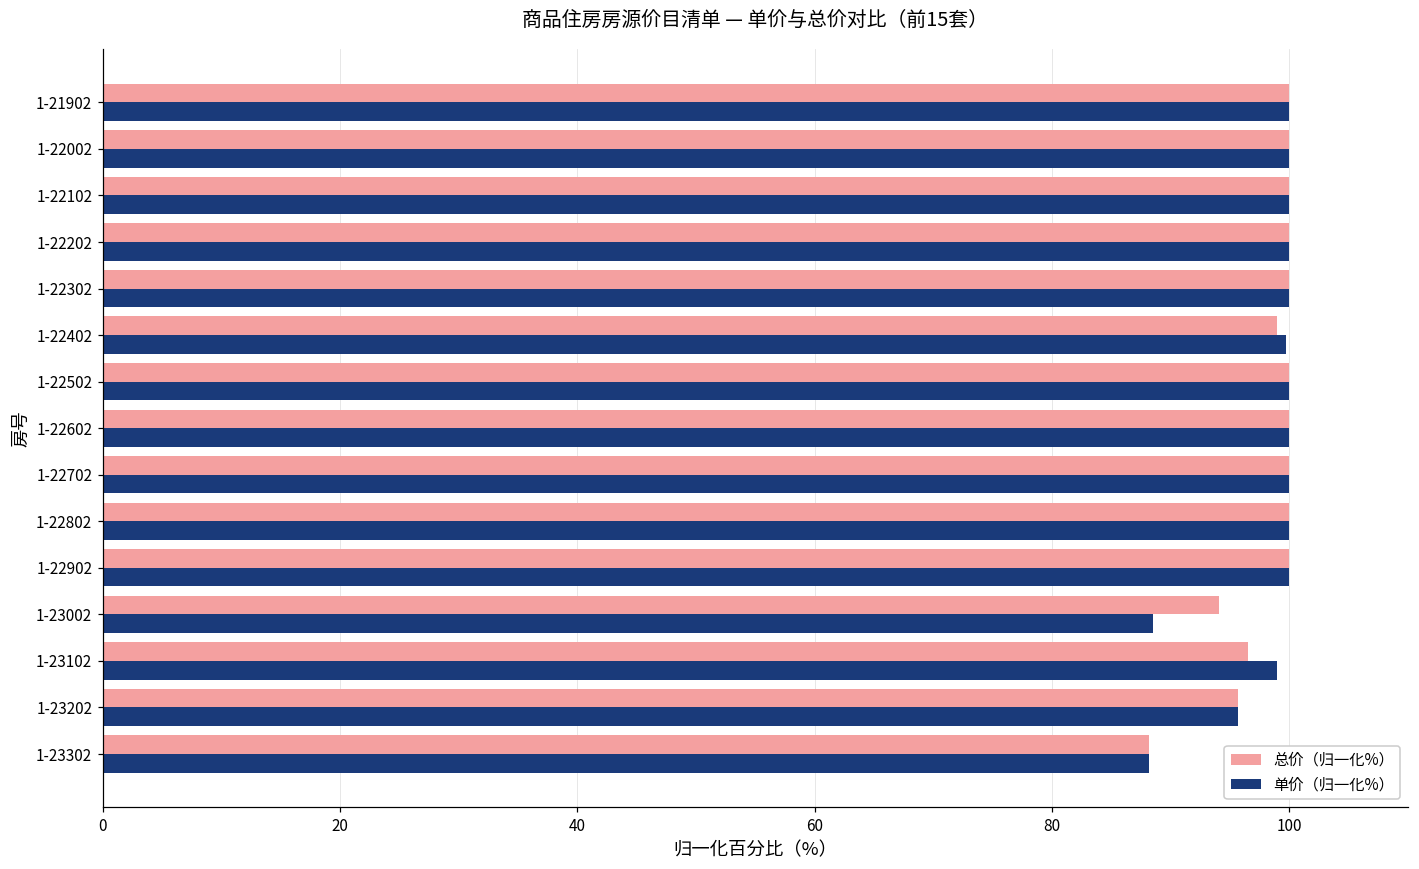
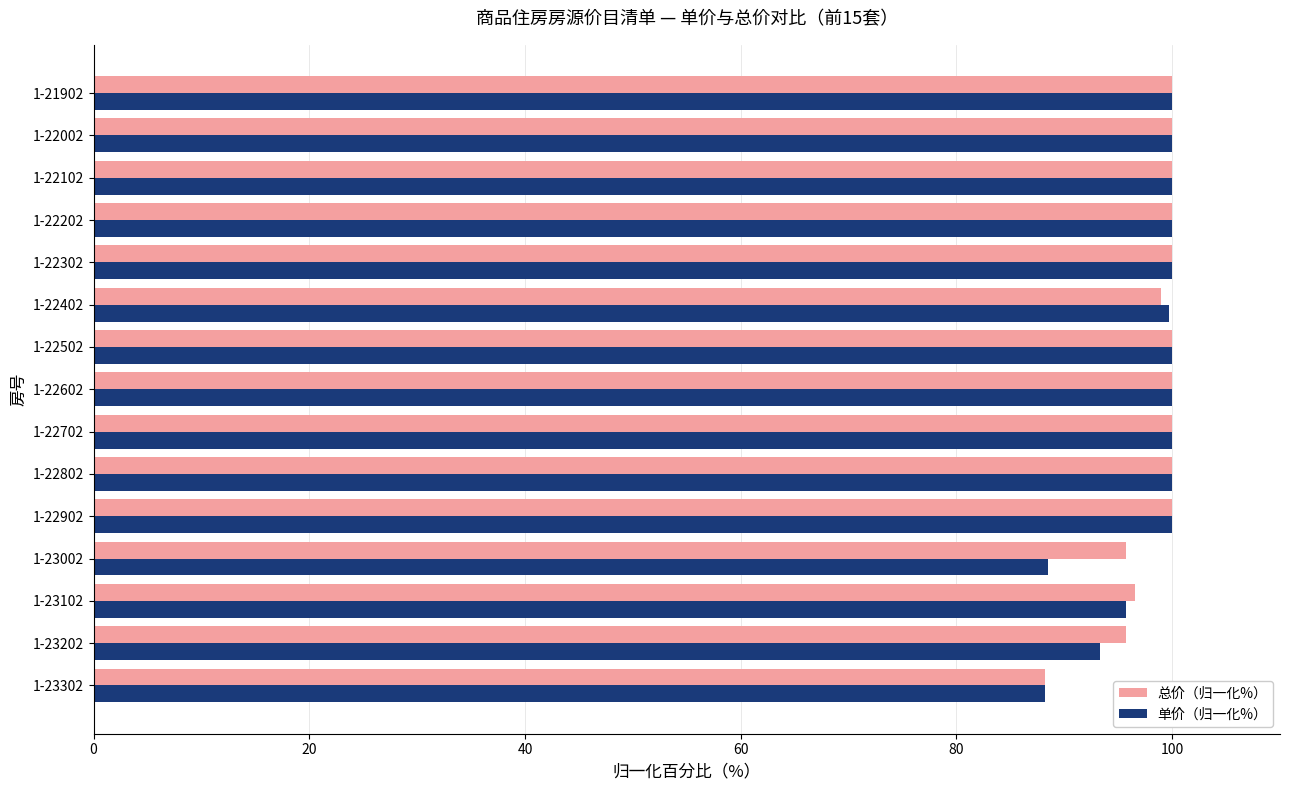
  {
    "总价（归一化%）": {
      "1-21902": 100.0,
      "1-22002": 100.0,
      "1-22102": 100.0,
      "1-22202": 100.0,
      "1-22302": 100.0,
      "1-22402": 98.9,
      "1-22502": 100.0,
      "1-22602": 100.0,
      "1-22702": 100.0,
      "1-22802": 100.0,
      "1-22902": 100.0,
-     "1-23002": 94.1,
+     "1-23002": 95.7,
      "1-23102": 96.5,
      "1-23202": 95.7,
      "1-23302": 88.2
    },
    "单价（归一化%）": {
      "1-21902": 100.0,
      "1-22002": 100.0,
      "1-22102": 100.0,
      "1-22202": 100.0,
      "1-22302": 100.0,
      "1-22402": 99.7,
      "1-22502": 100.0,
      "1-22602": 100.0,
      "1-22702": 100.0,
      "1-22802": 100.0,
      "1-22902": 100.0,
      "1-23002": 88.5,
-     "1-23102": 99.0,
-     "1-23202": 95.7,
+     "1-23102": 95.7,
+     "1-23202": 93.3,
      "1-23302": 88.2
    }
  }
